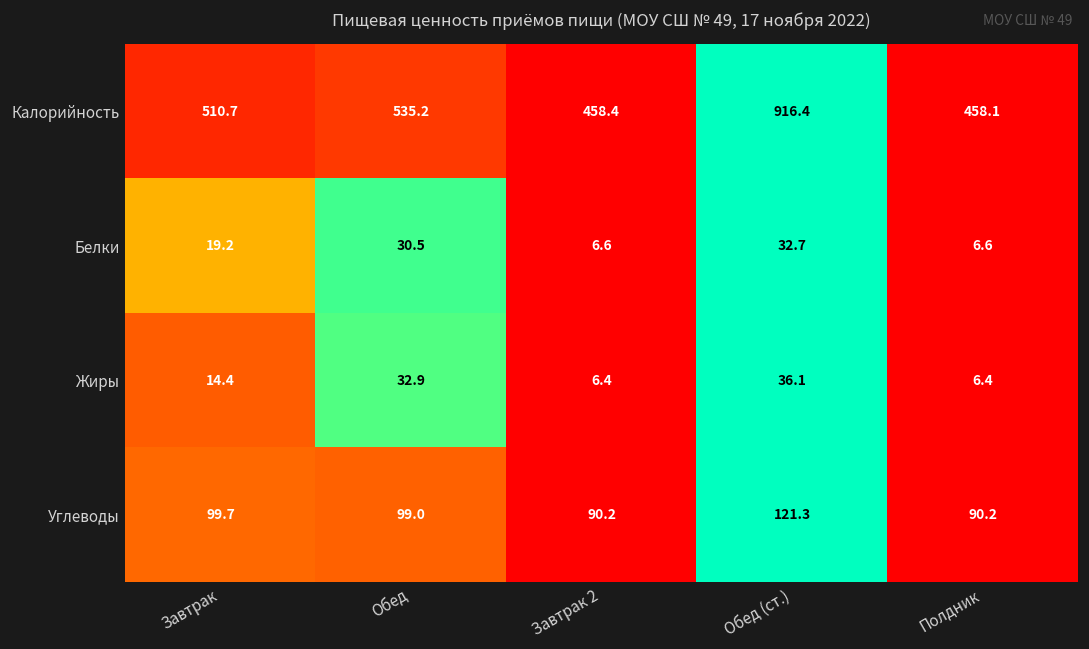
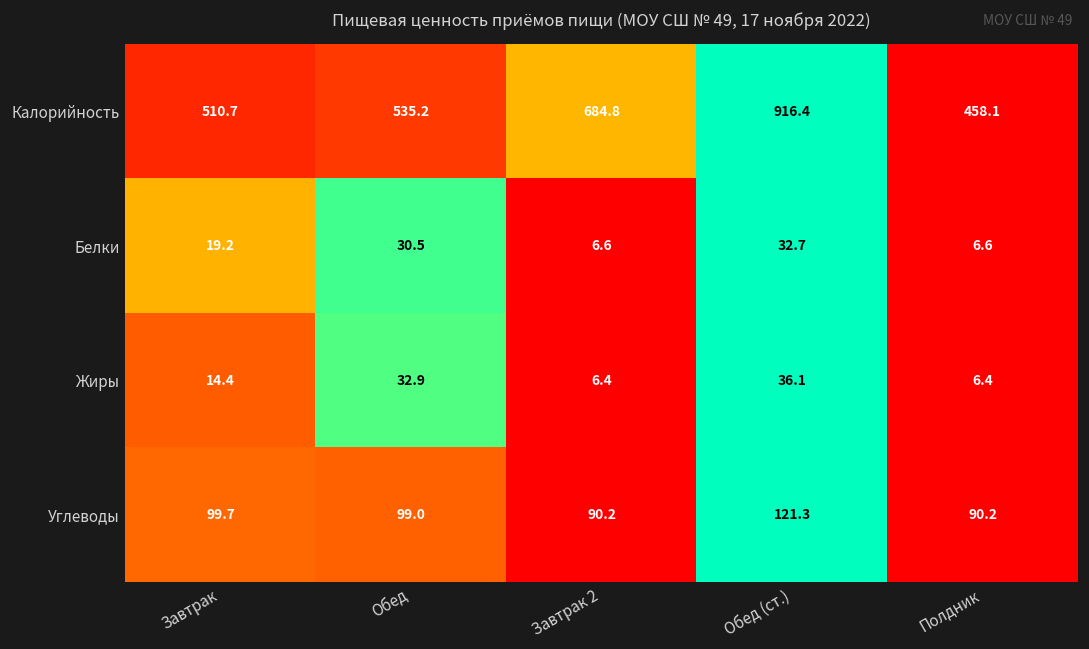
  {
    "Калорийность": {
      "Завтрак": 510.7,
      "Обед": 535.2,
-     "Завтрак 2": 458.4,
+     "Завтрак 2": 684.8,
      "Обед (ст.)": 916.4,
      "Полдник": 458.1
    },
    "Белки": {
      "Завтрак": 19.2,
      "Обед": 30.5,
      "Завтрак 2": 6.6,
      "Обед (ст.)": 32.7,
      "Полдник": 6.6
    },
    "Жиры": {
      "Завтрак": 14.4,
      "Обед": 32.9,
      "Завтрак 2": 6.4,
      "Обед (ст.)": 36.1,
      "Полдник": 6.4
    },
    "Углеводы": {
      "Завтрак": 99.7,
      "Обед": 99.0,
      "Завтрак 2": 90.2,
      "Обед (ст.)": 121.3,
      "Полдник": 90.2
    }
  }
